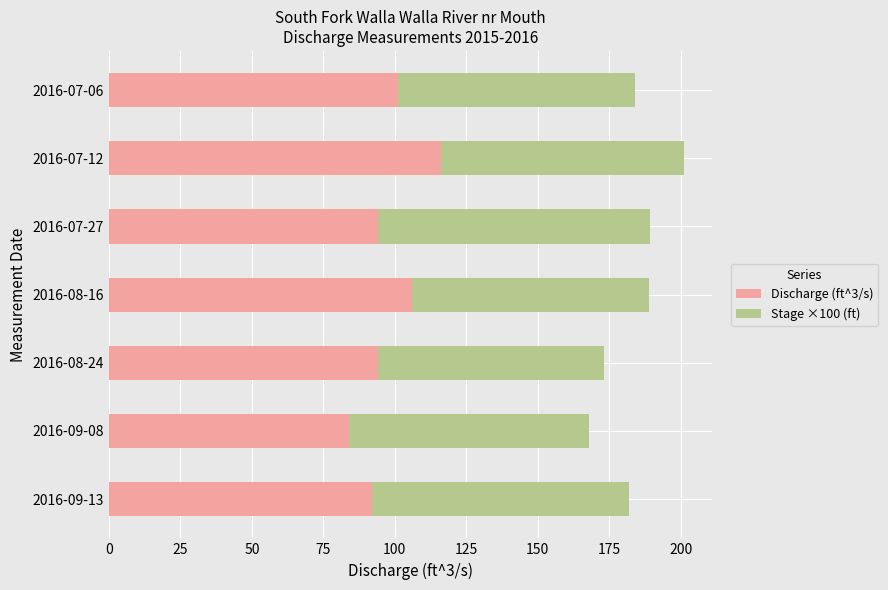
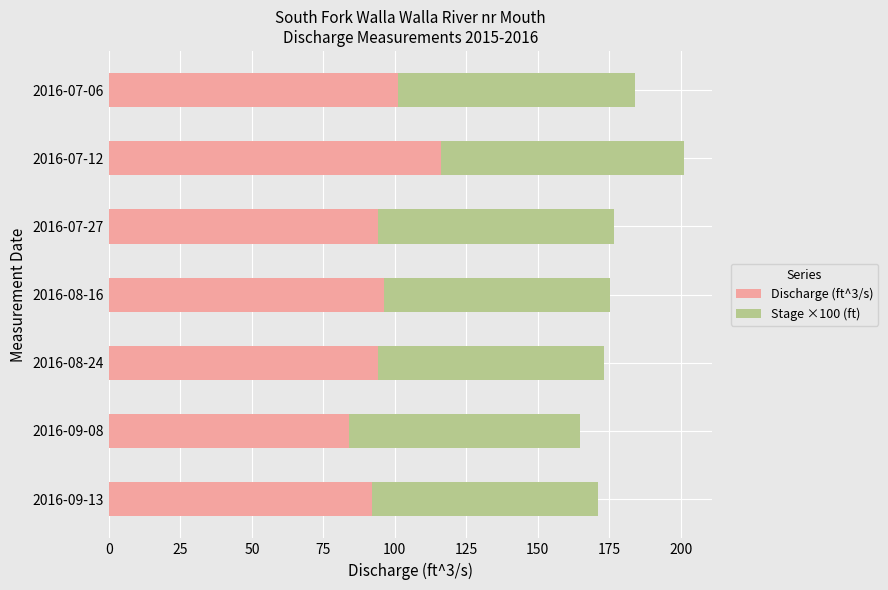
  {
    "Discharge (ft^3/s)": {
      "2016-07-06": 101,
      "2016-07-12": 116,
      "2016-07-27": 94,
-     "2016-08-16": 106,
+     "2016-08-16": 96,
      "2016-08-24": 94,
      "2016-09-08": 84,
      "2016-09-13": 92
    },
    "Stage ×100 (ft)": {
      "2016-07-06": 83,
      "2016-07-12": 85,
-     "2016-07-27": 95,
-     "2016-08-16": 83,
+     "2016-07-27": 83,
+     "2016-08-16": 79,
      "2016-08-24": 79,
-     "2016-09-08": 84,
-     "2016-09-13": 90
+     "2016-09-08": 81,
+     "2016-09-13": 79
    }
  }
